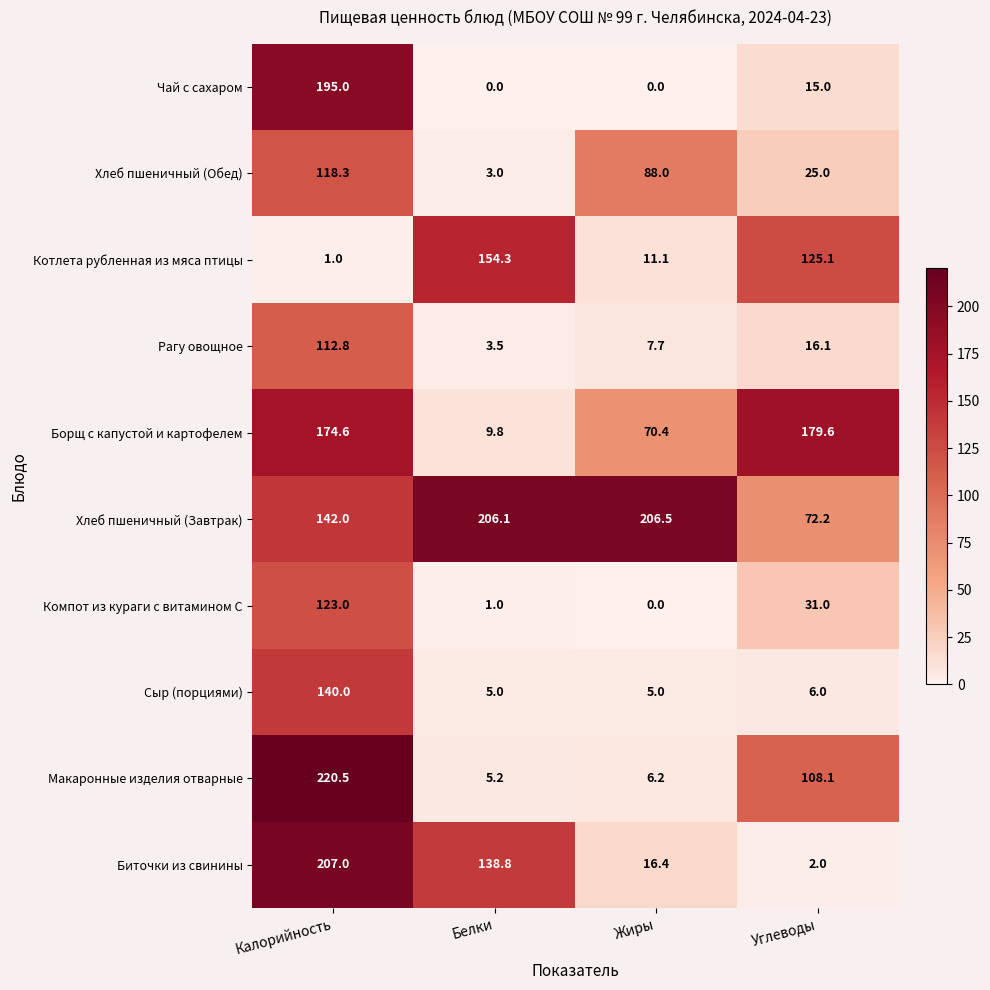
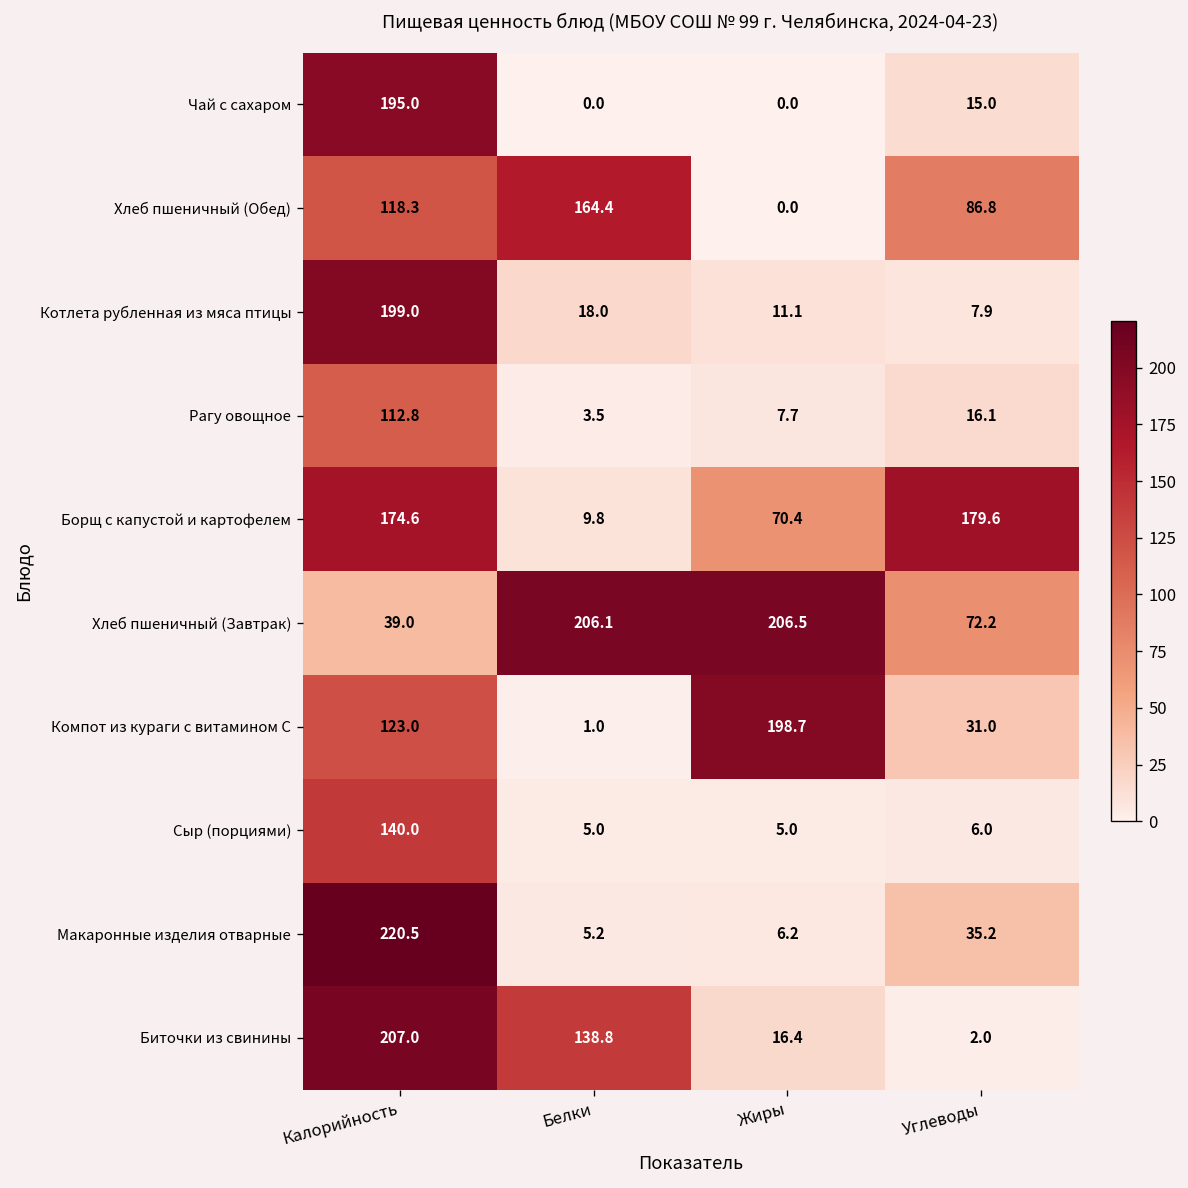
  {
    "Чай с сахаром": {
      "Калорийность": 195.0,
      "Белки": 0.0,
      "Жиры": 0.0,
      "Углеводы": 15.0
    },
    "Хлеб пшеничный (Обед)": {
      "Калорийность": 118.3,
-     "Белки": 3.0,
-     "Жиры": 88.0,
-     "Углеводы": 25.0
+     "Белки": 164.4,
+     "Жиры": 0.0,
+     "Углеводы": 86.8
    },
    "Котлета рубленная из мяса птицы": {
-     "Калорийность": 1.0,
-     "Белки": 154.3,
+     "Калорийность": 199.0,
+     "Белки": 18.0,
      "Жиры": 11.1,
-     "Углеводы": 125.1
+     "Углеводы": 7.9
    },
    "Рагу овощное": {
      "Калорийность": 112.8,
      "Белки": 3.5,
      "Жиры": 7.7,
      "Углеводы": 16.1
    },
    "Борщ с капустой и картофелем": {
      "Калорийность": 174.6,
      "Белки": 9.8,
      "Жиры": 70.4,
      "Углеводы": 179.6
    },
    "Хлеб пшеничный (Завтрак)": {
-     "Калорийность": 142.0,
+     "Калорийность": 39.0,
      "Белки": 206.1,
      "Жиры": 206.5,
      "Углеводы": 72.2
    },
    "Компот из кураги с витамином С": {
      "Калорийность": 123.0,
      "Белки": 1.0,
-     "Жиры": 0.0,
+     "Жиры": 198.7,
      "Углеводы": 31.0
    },
    "Сыр (порциями)": {
      "Калорийность": 140.0,
      "Белки": 5.0,
      "Жиры": 5.0,
      "Углеводы": 6.0
    },
    "Макаронные изделия отварные": {
      "Калорийность": 220.5,
      "Белки": 5.2,
      "Жиры": 6.2,
-     "Углеводы": 108.1
+     "Углеводы": 35.2
    },
    "Биточки из свинины": {
      "Калорийность": 207.0,
      "Белки": 138.8,
      "Жиры": 16.4,
      "Углеводы": 2.0
    }
  }
